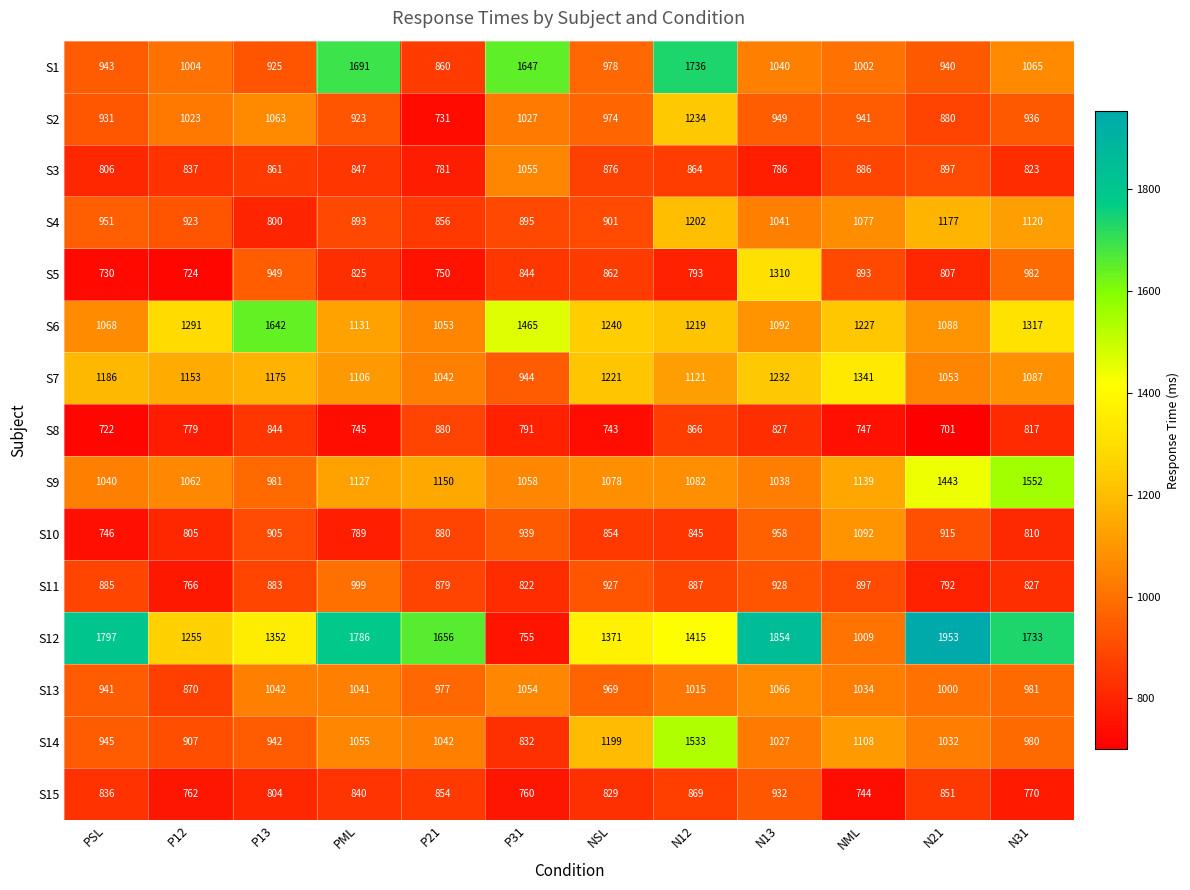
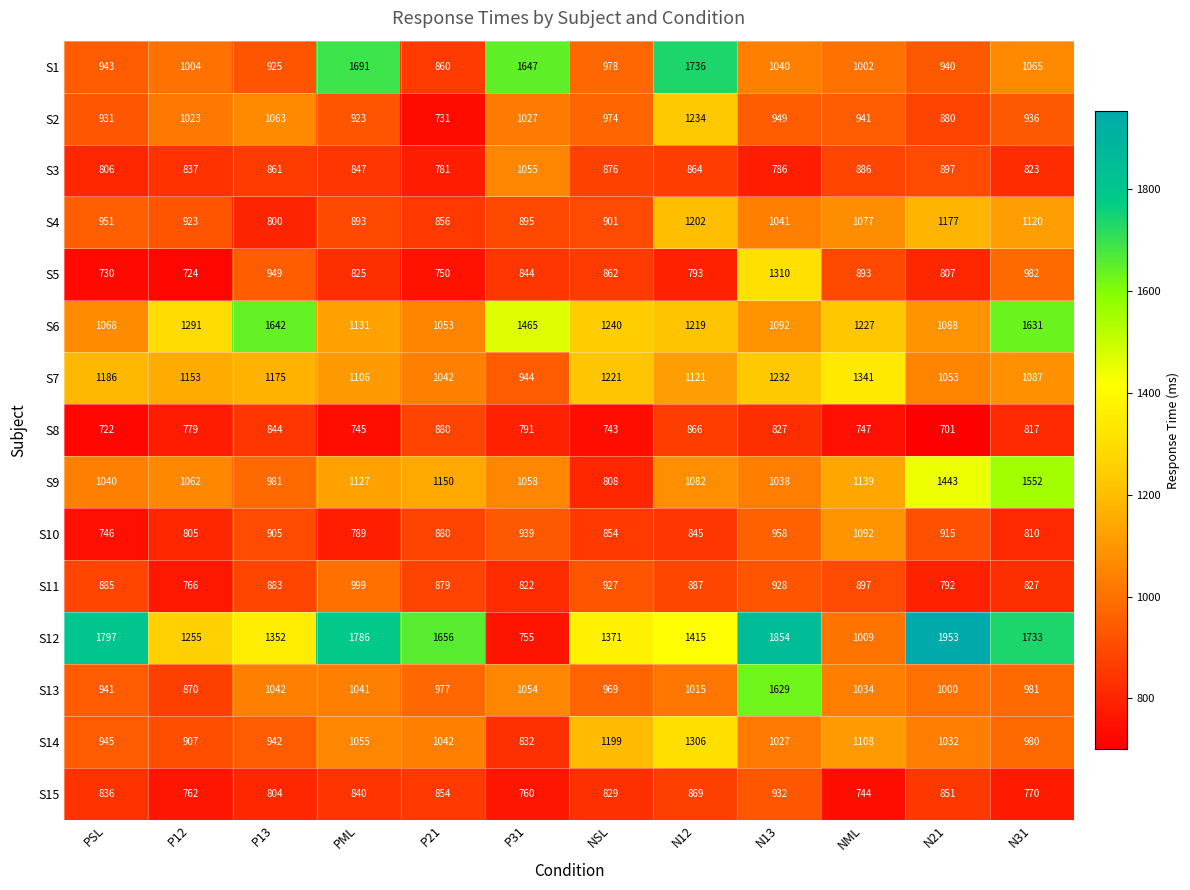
  {
    "S1": {
      "PSL": 943,
      "P12": 1004,
      "P13": 925,
      "PML": 1691,
      "P21": 860,
      "P31": 1647,
      "NSL": 978,
      "N12": 1736,
      "N13": 1040,
      "NML": 1002,
      "N21": 940,
      "N31": 1065
    },
    "S2": {
      "PSL": 931,
      "P12": 1023,
      "P13": 1063,
      "PML": 923,
      "P21": 731,
      "P31": 1027,
      "NSL": 974,
      "N12": 1234,
      "N13": 949,
      "NML": 941,
      "N21": 880,
      "N31": 936
    },
    "S3": {
      "PSL": 806,
      "P12": 837,
      "P13": 861,
      "PML": 847,
      "P21": 781,
      "P31": 1055,
      "NSL": 876,
      "N12": 864,
      "N13": 786,
      "NML": 886,
      "N21": 897,
      "N31": 823
    },
    "S4": {
      "PSL": 951,
      "P12": 923,
      "P13": 800,
      "PML": 893,
      "P21": 856,
      "P31": 895,
      "NSL": 901,
      "N12": 1202,
      "N13": 1041,
      "NML": 1077,
      "N21": 1177,
      "N31": 1120
    },
    "S5": {
      "PSL": 730,
      "P12": 724,
      "P13": 949,
      "PML": 825,
      "P21": 750,
      "P31": 844,
      "NSL": 862,
      "N12": 793,
      "N13": 1310,
      "NML": 893,
      "N21": 807,
      "N31": 982
    },
    "S6": {
      "PSL": 1068,
      "P12": 1291,
      "P13": 1642,
      "PML": 1131,
      "P21": 1053,
      "P31": 1465,
      "NSL": 1240,
      "N12": 1219,
      "N13": 1092,
      "NML": 1227,
      "N21": 1088,
-     "N31": 1317
+     "N31": 1631
    },
    "S7": {
      "PSL": 1186,
      "P12": 1153,
      "P13": 1175,
      "PML": 1106,
      "P21": 1042,
      "P31": 944,
      "NSL": 1221,
      "N12": 1121,
      "N13": 1232,
      "NML": 1341,
      "N21": 1053,
      "N31": 1087
    },
    "S8": {
      "PSL": 722,
      "P12": 779,
      "P13": 844,
      "PML": 745,
      "P21": 880,
      "P31": 791,
      "NSL": 743,
      "N12": 866,
      "N13": 827,
      "NML": 747,
      "N21": 701,
      "N31": 817
    },
    "S9": {
      "PSL": 1040,
      "P12": 1062,
      "P13": 981,
      "PML": 1127,
      "P21": 1150,
      "P31": 1058,
-     "NSL": 1078,
+     "NSL": 808,
      "N12": 1082,
      "N13": 1038,
      "NML": 1139,
      "N21": 1443,
      "N31": 1552
    },
    "S10": {
      "PSL": 746,
      "P12": 805,
      "P13": 905,
      "PML": 789,
      "P21": 880,
      "P31": 939,
      "NSL": 854,
      "N12": 845,
      "N13": 958,
      "NML": 1092,
      "N21": 915,
      "N31": 810
    },
    "S11": {
      "PSL": 885,
      "P12": 766,
      "P13": 883,
      "PML": 999,
      "P21": 879,
      "P31": 822,
      "NSL": 927,
      "N12": 887,
      "N13": 928,
      "NML": 897,
      "N21": 792,
      "N31": 827
    },
    "S12": {
      "PSL": 1797,
      "P12": 1255,
      "P13": 1352,
      "PML": 1786,
      "P21": 1656,
      "P31": 755,
      "NSL": 1371,
      "N12": 1415,
      "N13": 1854,
      "NML": 1009,
      "N21": 1953,
      "N31": 1733
    },
    "S13": {
      "PSL": 941,
      "P12": 870,
      "P13": 1042,
      "PML": 1041,
      "P21": 977,
      "P31": 1054,
      "NSL": 969,
      "N12": 1015,
-     "N13": 1066,
+     "N13": 1629,
      "NML": 1034,
      "N21": 1000,
      "N31": 981
    },
    "S14": {
      "PSL": 945,
      "P12": 907,
      "P13": 942,
      "PML": 1055,
      "P21": 1042,
      "P31": 832,
      "NSL": 1199,
-     "N12": 1533,
+     "N12": 1306,
      "N13": 1027,
      "NML": 1108,
      "N21": 1032,
      "N31": 980
    },
    "S15": {
      "PSL": 836,
      "P12": 762,
      "P13": 804,
      "PML": 840,
      "P21": 854,
      "P31": 760,
      "NSL": 829,
      "N12": 869,
      "N13": 932,
      "NML": 744,
      "N21": 851,
      "N31": 770
    }
  }
